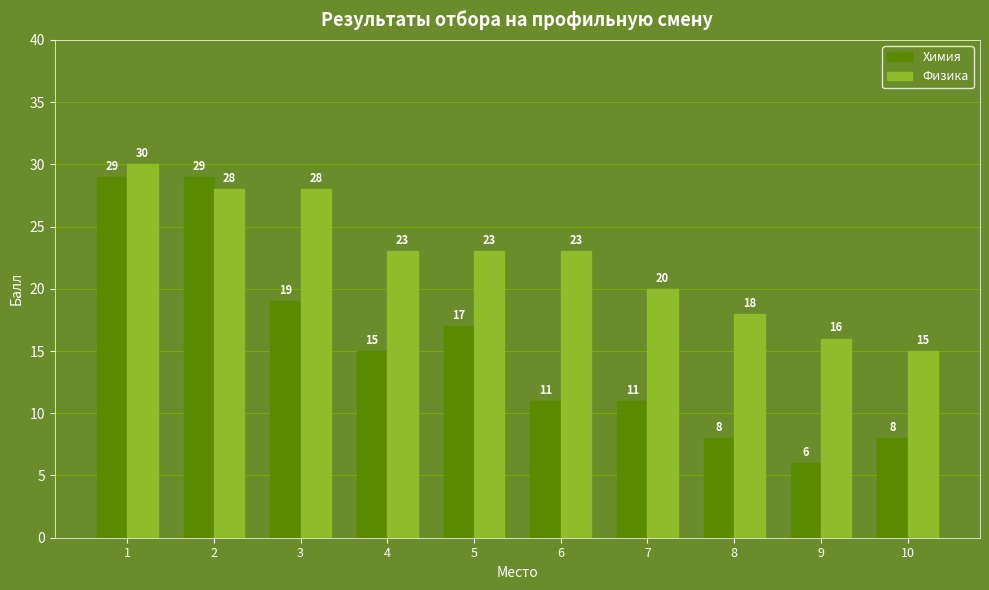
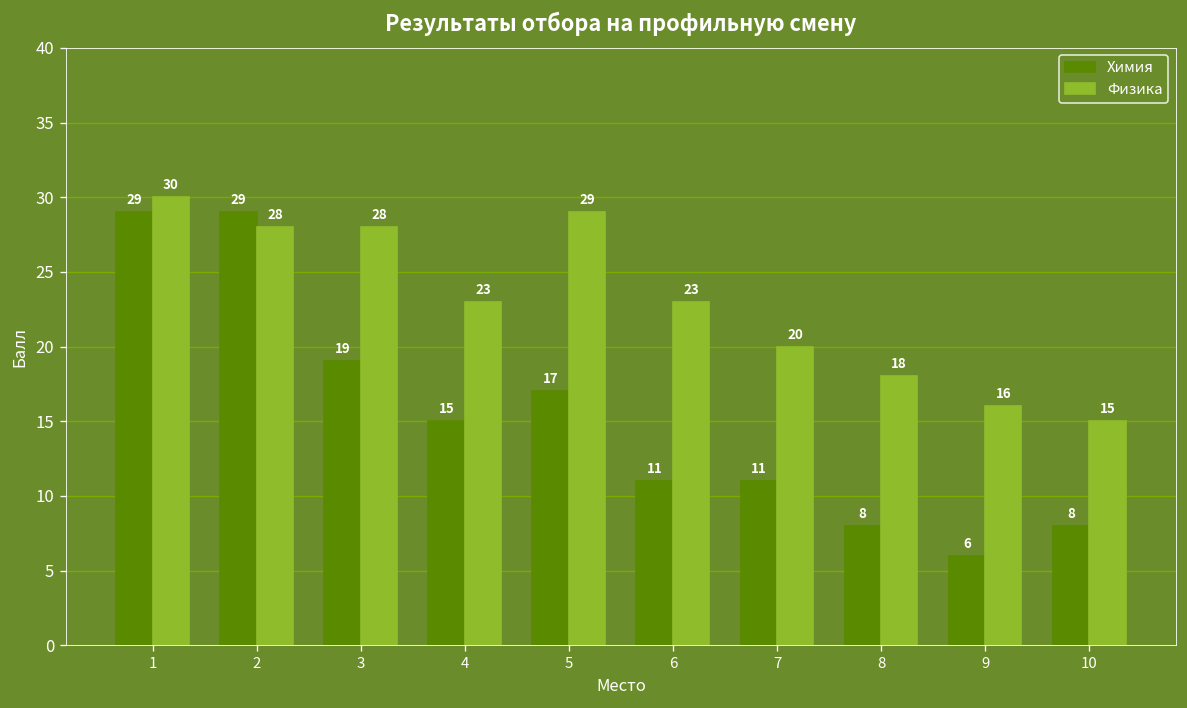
  {
    "Химия": {
      "1": 29,
      "2": 29,
      "3": 19,
      "4": 15,
      "5": 17,
      "6": 11,
      "7": 11,
      "8": 8,
      "9": 6,
      "10": 8
    },
    "Физика": {
      "1": 30,
      "2": 28,
      "3": 28,
      "4": 23,
-     "5": 23,
+     "5": 29,
      "6": 23,
      "7": 20,
      "8": 18,
      "9": 16,
      "10": 15
    }
  }
